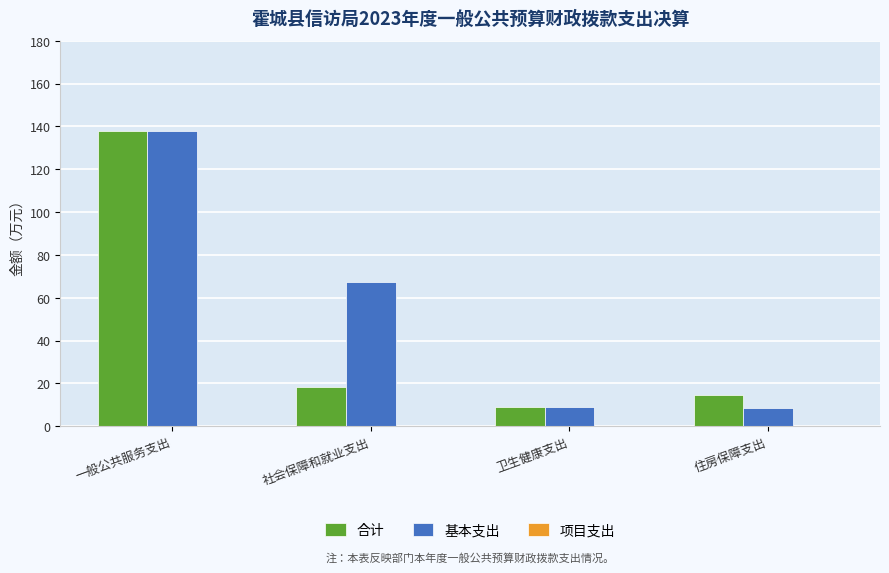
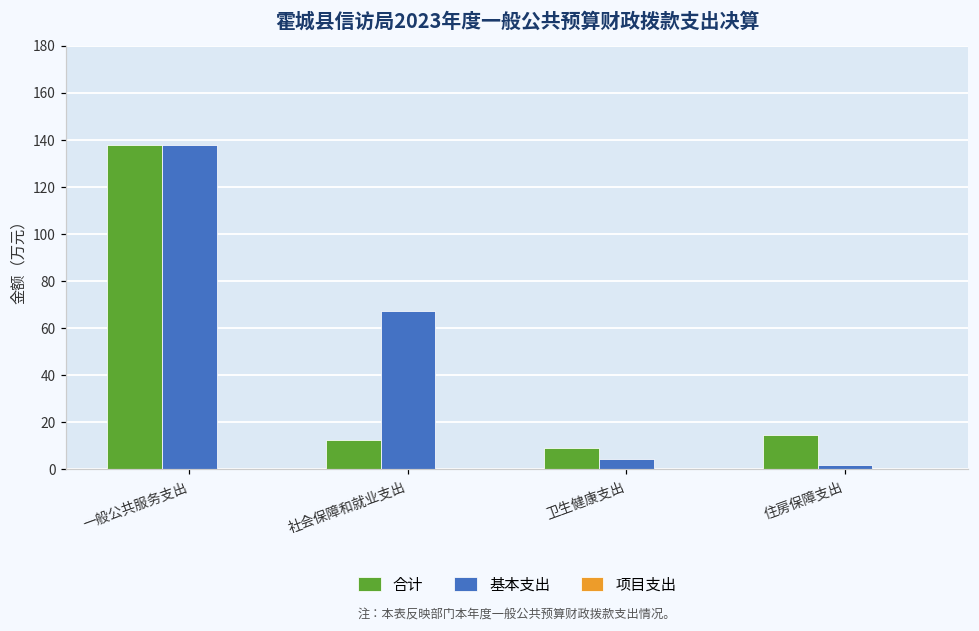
  {
    "合计": {
      "一般公共服务支出": 138,
-     "社会保障和就业支出": 19,
+     "社会保障和就业支出": 12,
      "卫生健康支出": 9,
      "住房保障支出": 15
    },
    "基本支出": {
      "一般公共服务支出": 138,
      "社会保障和就业支出": 67,
-     "卫生健康支出": 9,
-     "住房保障支出": 9
+     "卫生健康支出": 5,
+     "住房保障支出": 2
    },
    "项目支出": {
      "一般公共服务支出": 0,
      "社会保障和就业支出": 0,
      "卫生健康支出": 0,
      "住房保障支出": 0
    }
  }
